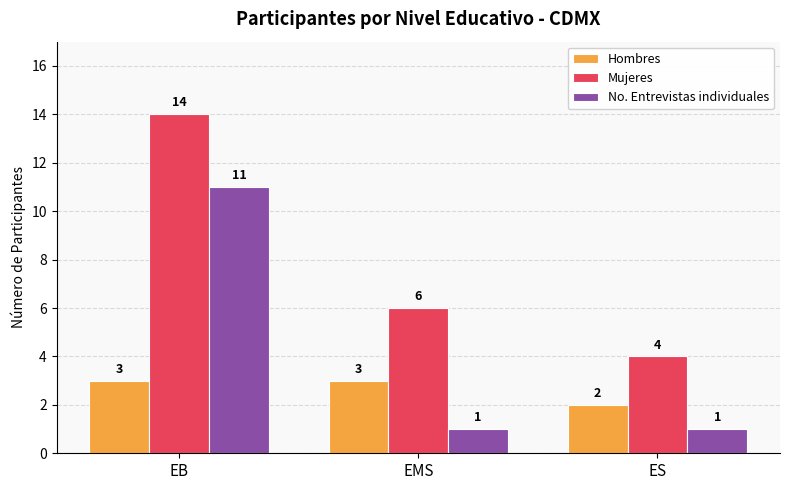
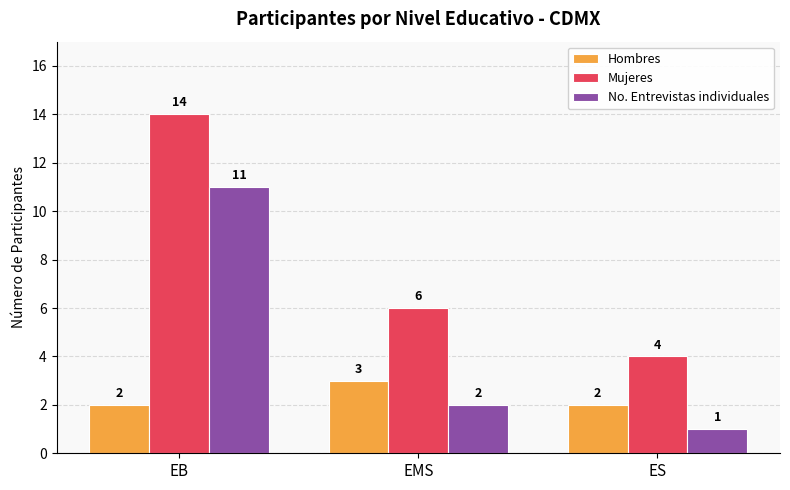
  {
    "Hombres": {
-     "EB": 3,
+     "EB": 2,
      "EMS": 3,
      "ES": 2
    },
    "Mujeres": {
      "EB": 14,
      "EMS": 6,
      "ES": 4
    },
    "No. Entrevistas individuales": {
      "EB": 11,
-     "EMS": 1,
+     "EMS": 2,
      "ES": 1
    }
  }
